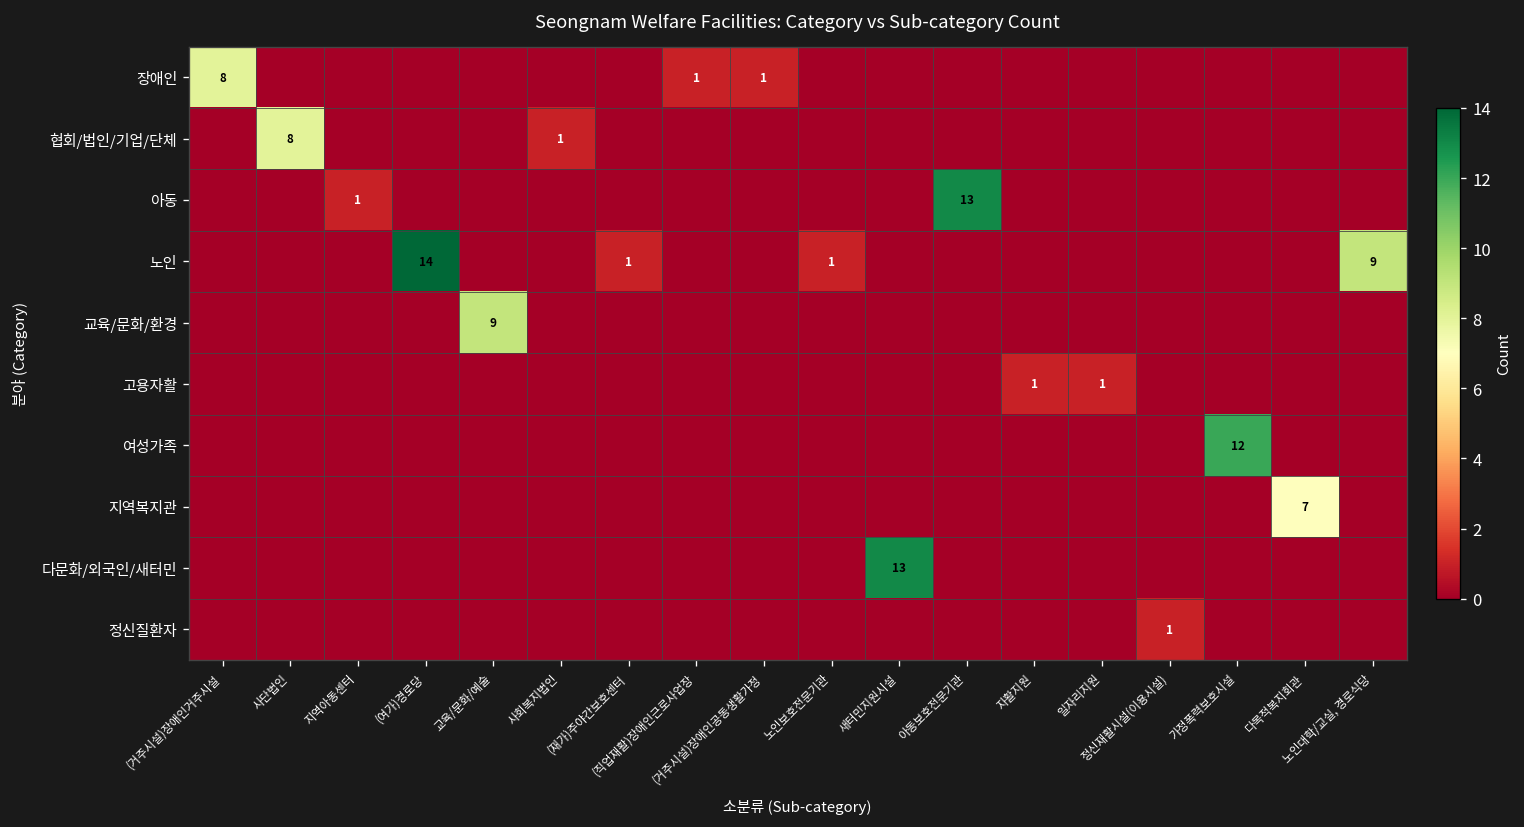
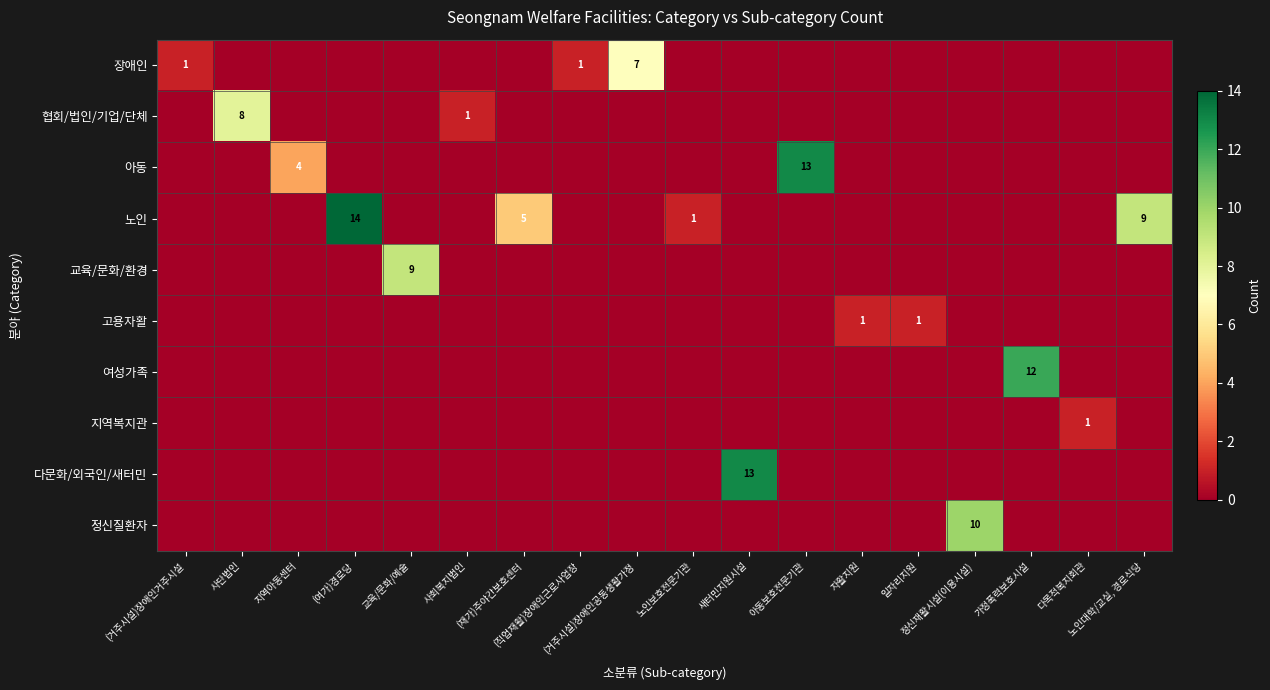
  {
    "장애인": {
-     "(거주시설)장애인거주시설": 8,
+     "(거주시설)장애인거주시설": 1,
      "(직업재활)장애인근로사업장": 1,
-     "(거주시설)장애인공동생활가정": 1
+     "(거주시설)장애인공동생활가정": 7
    },
    "협회/법인/기업/단체": {
      "사단법인": 8,
      "사회복지법인": 1
    },
    "아동": {
-     "지역아동센터": 1,
+     "지역아동센터": 4,
      "아동보호전문기관": 13
    },
    "노인": {
      "(여가)경로당": 14,
-     "(재가)주야간보호센터": 1,
+     "(재가)주야간보호센터": 5,
      "노인보호전문기관": 1,
      "노인대학/교실, 경로식당": 9
    },
    "교육/문화/환경": {
      "교육/문화/예술": 9
    },
    "고용자활": {
      "자활지원": 1,
      "일자리지원": 1
    },
    "여성가족": {
      "가정폭력보호시설": 12
    },
    "지역복지관": {
-     "다목적복지회관": 7
+     "다목적복지회관": 1
    },
    "다문화/외국인/새터민": {
      "새터민지원시설": 13
    },
    "정신질환자": {
-     "정신재활시설(이용시설)": 1
+     "정신재활시설(이용시설)": 10
    }
  }
